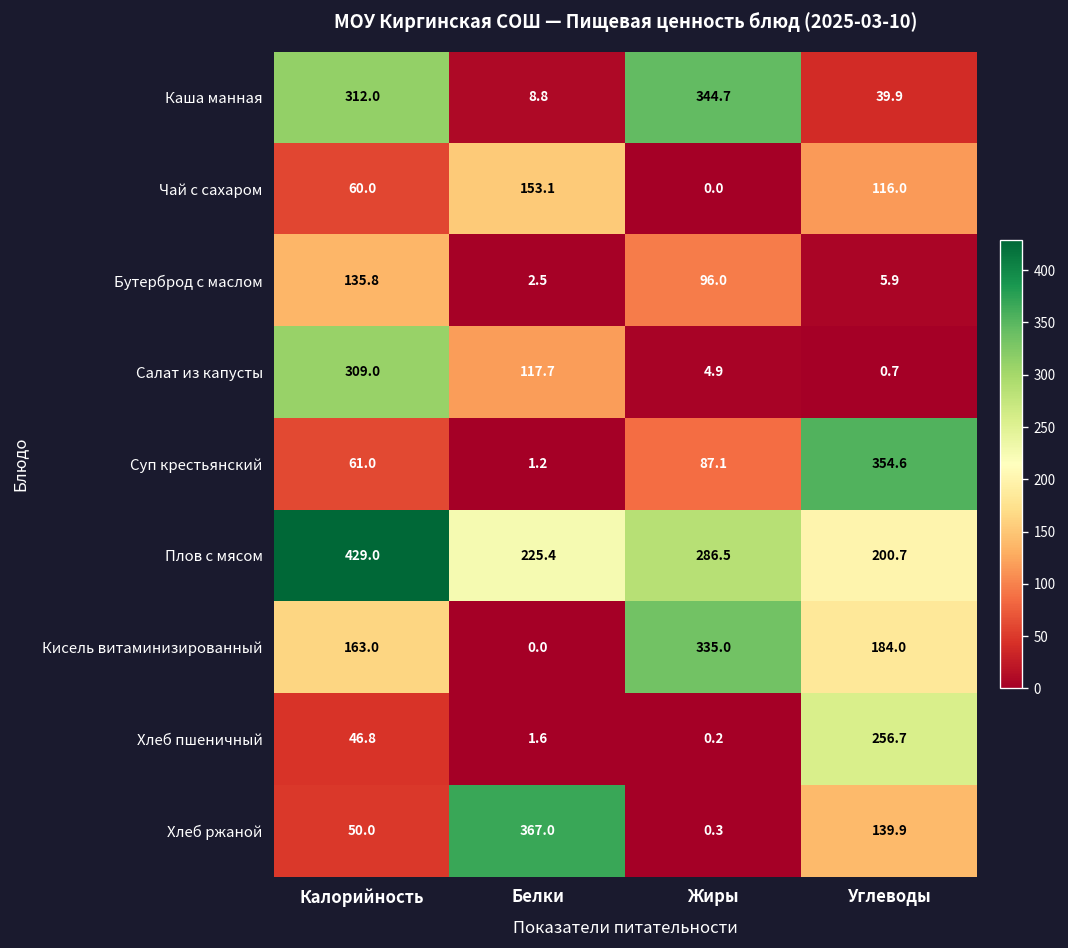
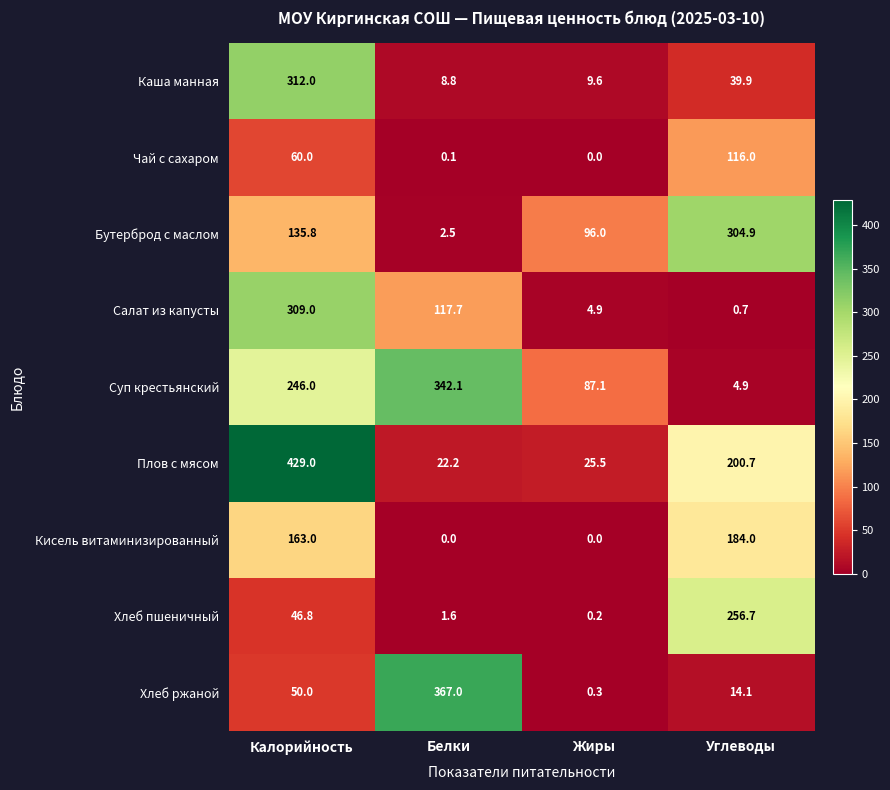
  {
    "Каша манная": {
      "Калорийность": 312.0,
      "Белки": 8.8,
-     "Жиры": 344.7,
+     "Жиры": 9.6,
      "Углеводы": 39.9
    },
    "Чай с сахаром": {
      "Калорийность": 60.0,
-     "Белки": 153.1,
+     "Белки": 0.1,
      "Жиры": 0.0,
      "Углеводы": 116.0
    },
    "Бутерброд с маслом": {
      "Калорийность": 135.8,
      "Белки": 2.5,
      "Жиры": 96.0,
-     "Углеводы": 5.9
+     "Углеводы": 304.9
    },
    "Салат из капусты": {
      "Калорийность": 309.0,
      "Белки": 117.7,
      "Жиры": 4.9,
      "Углеводы": 0.7
    },
    "Суп крестьянский": {
-     "Калорийность": 61.0,
-     "Белки": 1.2,
+     "Калорийность": 246.0,
+     "Белки": 342.1,
      "Жиры": 87.1,
-     "Углеводы": 354.6
+     "Углеводы": 4.9
    },
    "Плов с мясом": {
      "Калорийность": 429.0,
-     "Белки": 225.4,
-     "Жиры": 286.5,
+     "Белки": 22.2,
+     "Жиры": 25.5,
      "Углеводы": 200.7
    },
    "Кисель витаминизированный": {
      "Калорийность": 163.0,
      "Белки": 0.0,
-     "Жиры": 335.0,
+     "Жиры": 0.0,
      "Углеводы": 184.0
    },
    "Хлеб пшеничный": {
      "Калорийность": 46.8,
      "Белки": 1.6,
      "Жиры": 0.2,
      "Углеводы": 256.7
    },
    "Хлеб ржаной": {
      "Калорийность": 50.0,
      "Белки": 367.0,
      "Жиры": 0.3,
-     "Углеводы": 139.9
+     "Углеводы": 14.1
    }
  }
